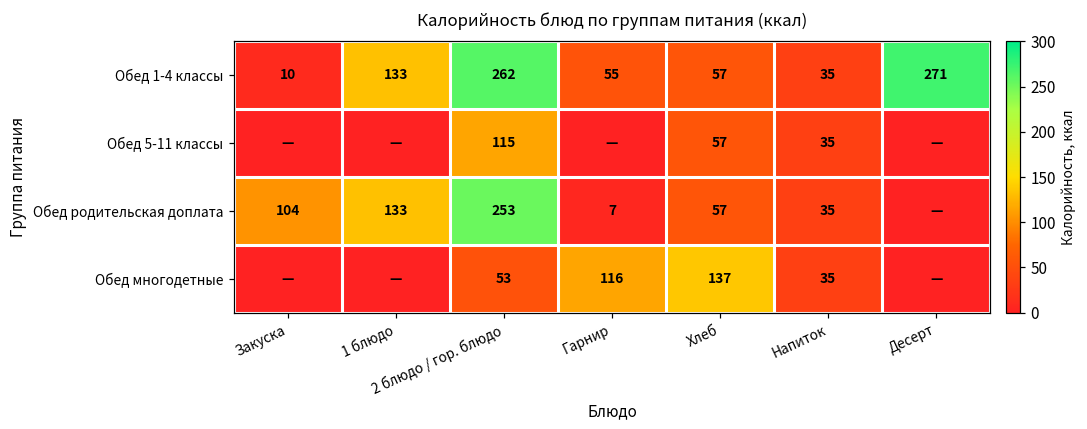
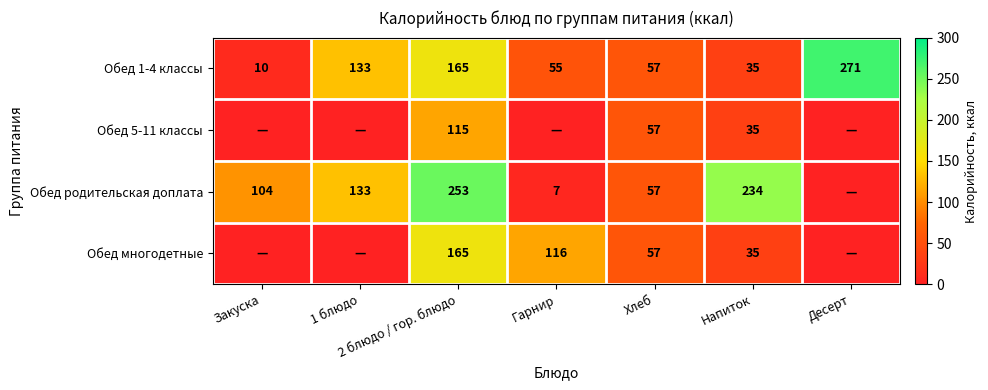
  {
    "Обед 1-4 классы": {
      "Закуска": 10,
      "1 блюдо": 133,
-     "2 блюдо / гор. блюдо": 262,
+     "2 блюдо / гор. блюдо": 165,
      "Гарнир": 55,
      "Хлеб": 57,
      "Напиток": 35,
      "Десерт": 271
    },
    "Обед 5-11 классы": {
      "2 блюдо / гор. блюдо": 115,
      "Хлеб": 57,
      "Напиток": 35
    },
    "Обед родительская доплата": {
      "Закуска": 104,
      "1 блюдо": 133,
      "2 блюдо / гор. блюдо": 253,
      "Гарнир": 7,
      "Хлеб": 57,
-     "Напиток": 35
+     "Напиток": 234
    },
    "Обед многодетные": {
-     "2 блюдо / гор. блюдо": 53,
+     "2 блюдо / гор. блюдо": 165,
      "Гарнир": 116,
-     "Хлеб": 137,
+     "Хлеб": 57,
      "Напиток": 35
    }
  }
